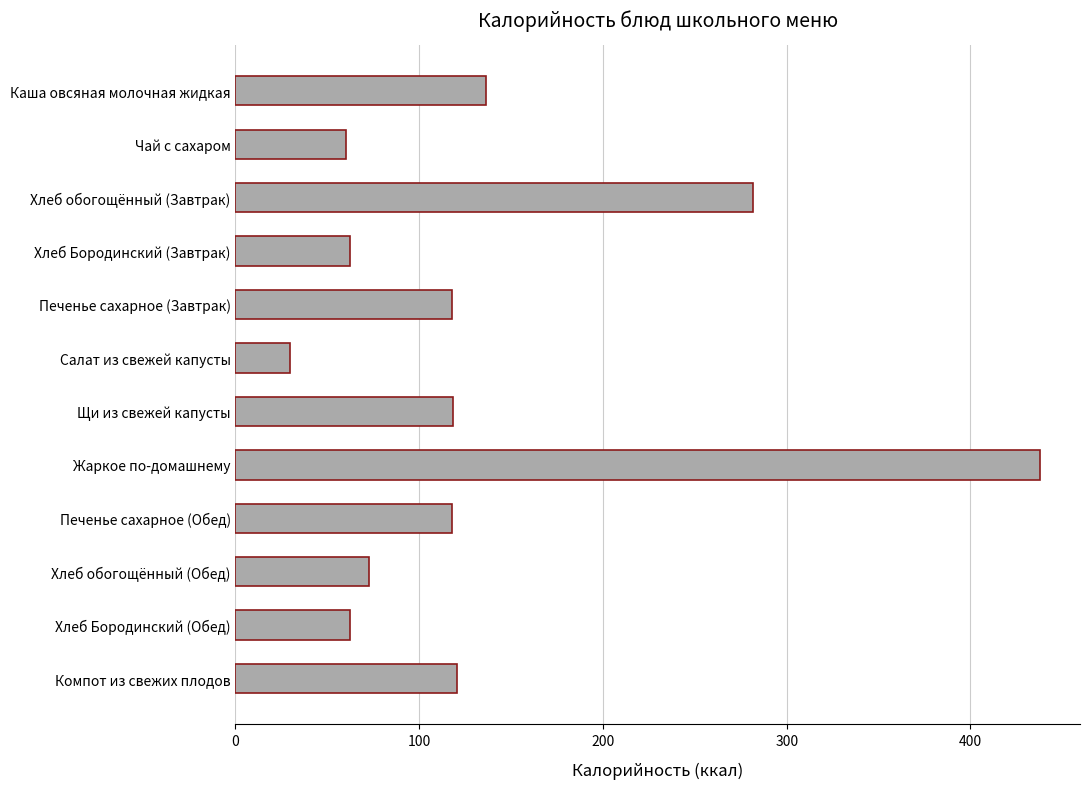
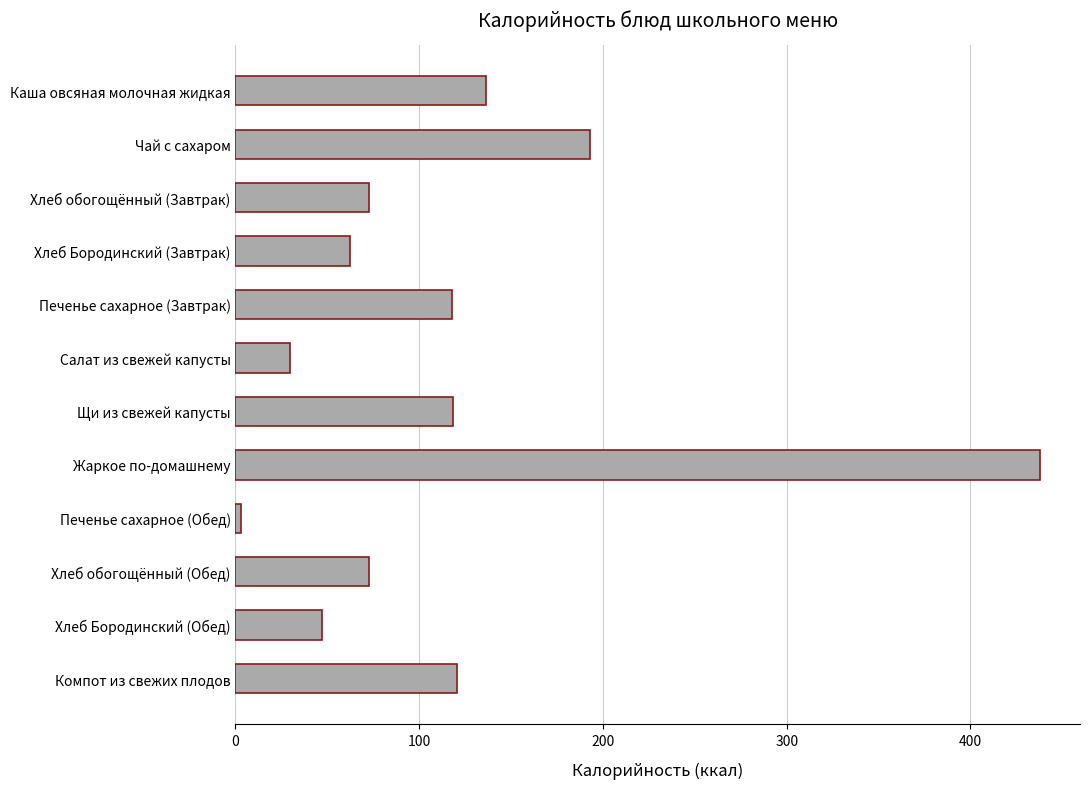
  {
    "Каша овсяная молочная жидкая": 136,
-   "Чай с сахаром": 60,
-   "Хлеб обогощённый (Завтрак)": 282,
+   "Чай с сахаром": 193,
+   "Хлеб обогощённый (Завтрак)": 73,
    "Хлеб Бородинский (Завтрак)": 62,
    "Печенье сахарное (Завтрак)": 118,
    "Салат из свежей капусты": 30,
    "Щи из свежей капусты": 118,
    "Жаркое по-домашнему": 438,
-   "Печенье сахарное (Обед)": 118,
+   "Печенье сахарное (Обед)": 3,
    "Хлеб обогощённый (Обед)": 73,
-   "Хлеб Бородинский (Обед)": 62,
+   "Хлеб Бородинский (Обед)": 47,
    "Компот из свежих плодов": 121
  }
